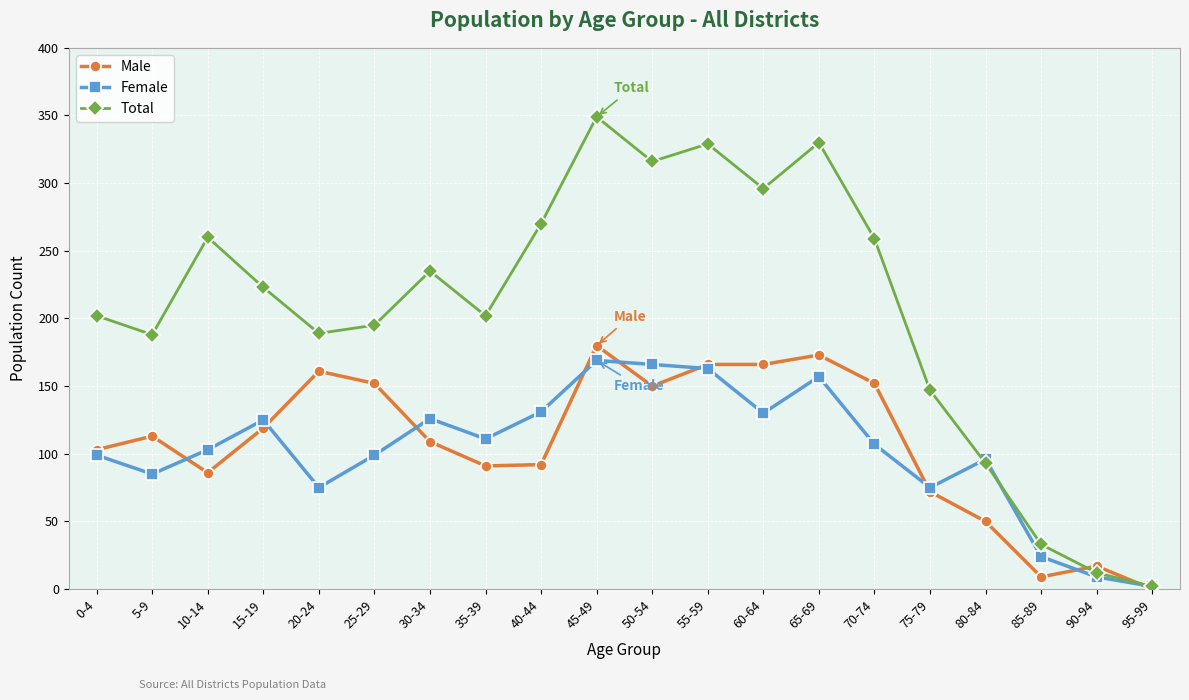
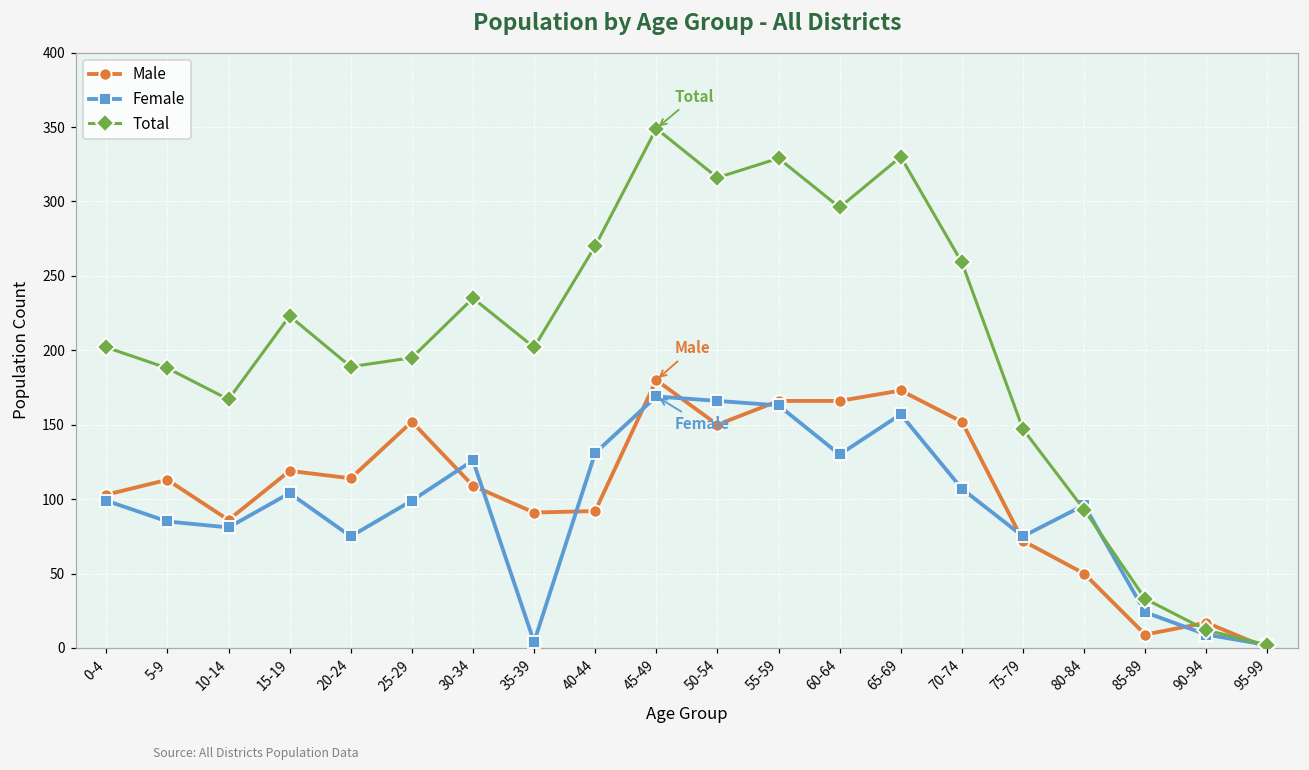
  {
    "Male": {
      "0-4": 103,
      "5-9": 113,
      "10-14": 86,
      "15-19": 119,
-     "20-24": 161,
+     "20-24": 114,
      "25-29": 152,
      "30-34": 109,
      "35-39": 91,
      "40-44": 92,
      "45-49": 180,
      "50-54": 150,
      "55-59": 166,
      "60-64": 166,
      "65-69": 173,
      "70-74": 152,
      "75-79": 72,
      "80-84": 50,
      "85-89": 9,
      "90-94": 17,
      "95-99": 0
    },
    "Female": {
      "0-4": 99,
      "5-9": 85,
-     "10-14": 103,
-     "15-19": 125,
+     "10-14": 81,
+     "15-19": 104,
      "20-24": 75,
      "25-29": 99,
      "30-34": 126,
-     "35-39": 111,
+     "35-39": 4,
      "40-44": 131,
      "45-49": 169,
      "50-54": 166,
      "55-59": 163,
      "60-64": 130,
      "65-69": 157,
      "70-74": 107,
      "75-79": 75,
      "80-84": 96,
      "85-89": 24,
      "90-94": 9
    },
    "Total": {
      "0-4": 202,
      "5-9": 188,
-     "10-14": 260,
+     "10-14": 167,
      "15-19": 223,
      "20-24": 189,
      "25-29": 195,
      "30-34": 235,
      "35-39": 202,
      "40-44": 270,
      "45-49": 349,
      "50-54": 316,
      "55-59": 329,
      "60-64": 296,
      "65-69": 330,
      "70-74": 259,
      "75-79": 147,
      "80-84": 93,
      "85-89": 33,
      "90-94": 12
    }
  }
